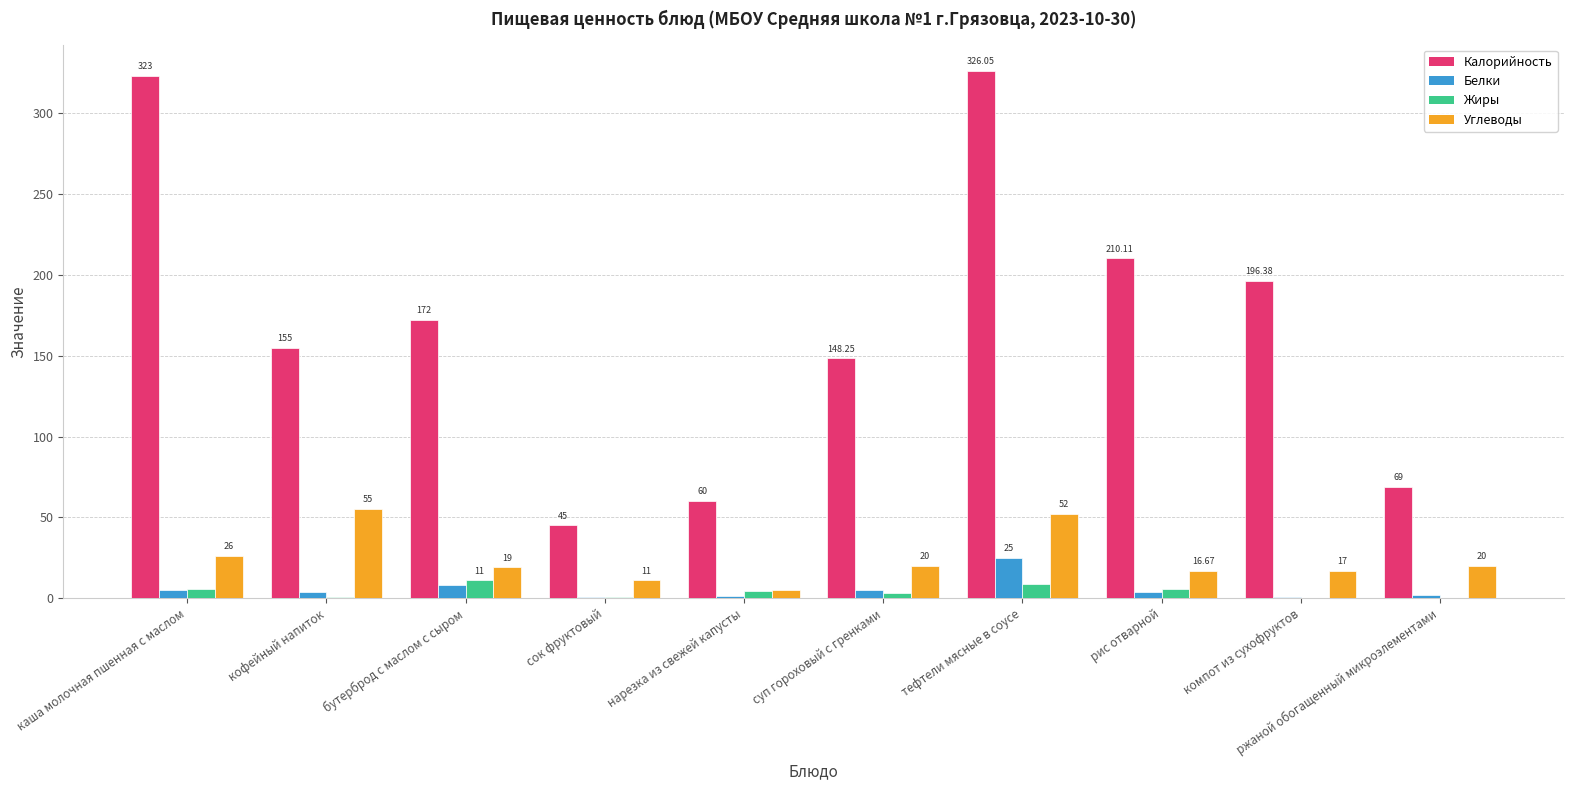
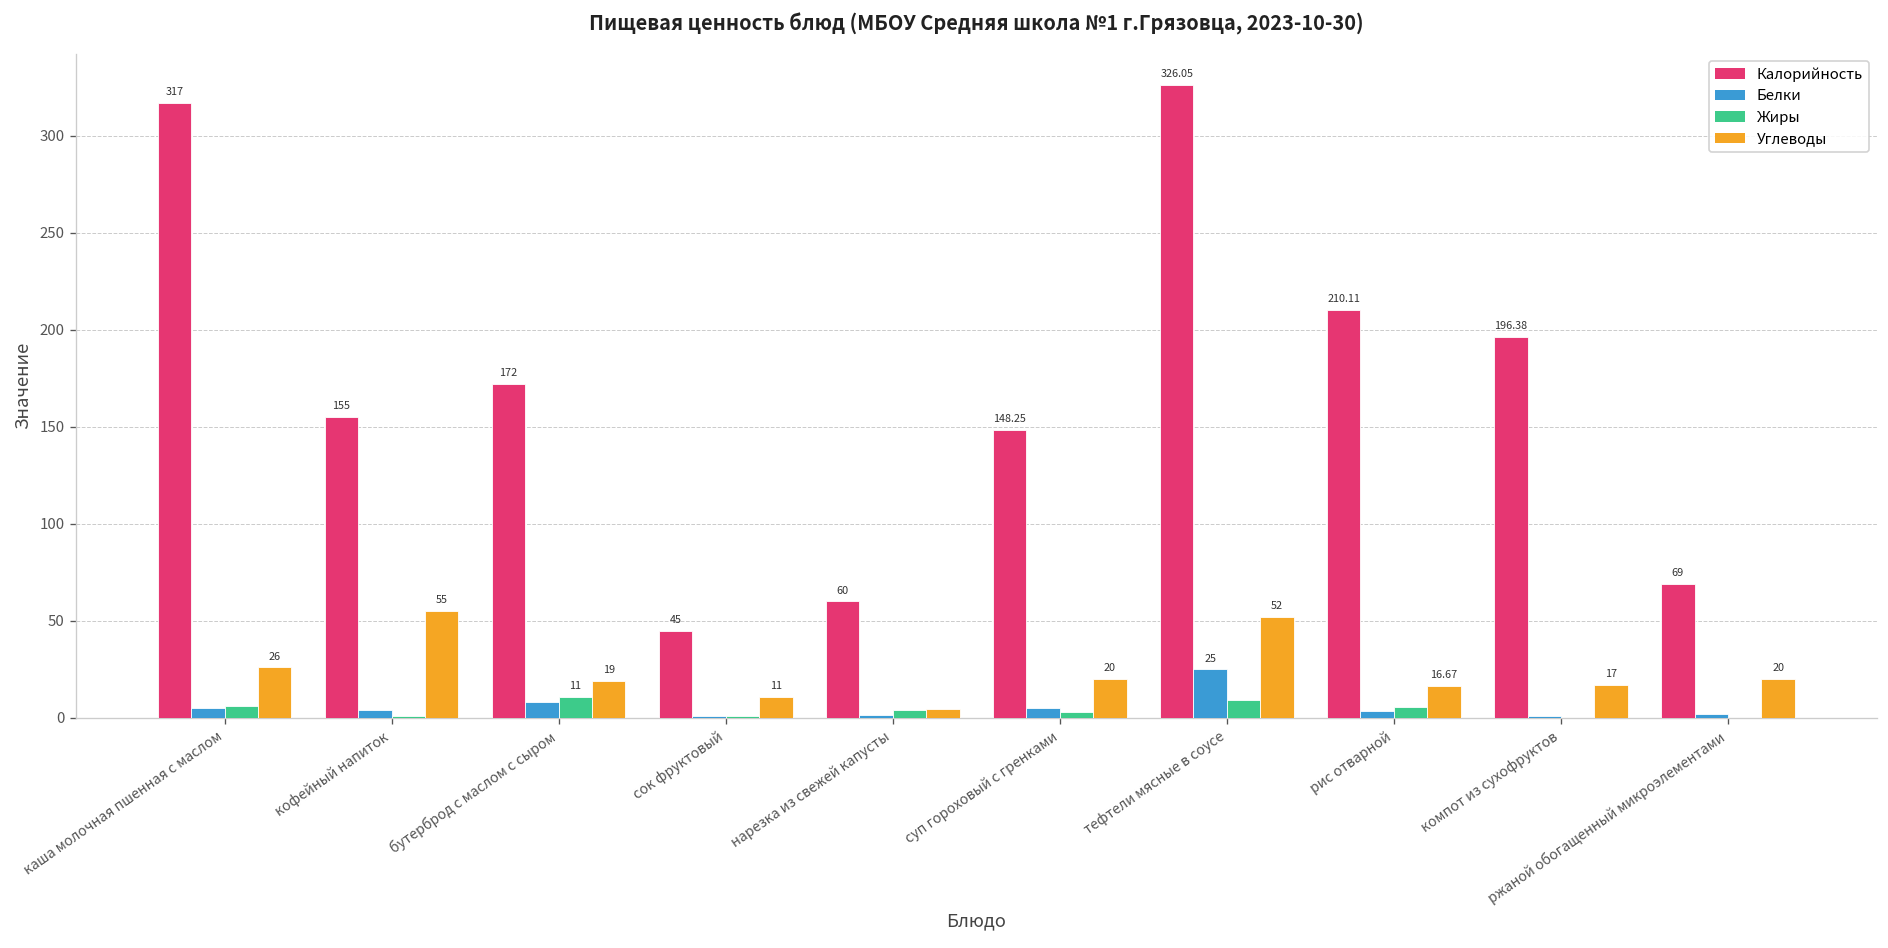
  {
    "Калорийность": {
-     "каша молочная пшенная с маслом": 323,
+     "каша молочная пшенная с маслом": 317,
      "кофейный напиток": 155,
      "бутерброд с маслом с сыром": 172,
      "сок фруктовый": 45,
      "нарезка из свежей капусты": 60,
      "суп гороховый с гренками": 148.25,
      "тефтели мясные в соусе": 326.05,
      "рис отварной": 210.11,
      "компот из сухофруктов": 196.38,
      "ржаной обогащенный микроэлементами": 69
    },
    "Белки": {
      "тефтели мясные в соусе": 25
    },
    "Жиры": {
      "бутерброд с маслом с сыром": 11
    },
    "Углеводы": {
      "каша молочная пшенная с маслом": 26,
      "кофейный напиток": 55,
      "бутерброд с маслом с сыром": 19,
      "сок фруктовый": 11,
      "суп гороховый с гренками": 20,
      "тефтели мясные в соусе": 52,
      "рис отварной": 16.67,
      "компот из сухофруктов": 17,
      "ржаной обогащенный микроэлементами": 20
    }
  }
